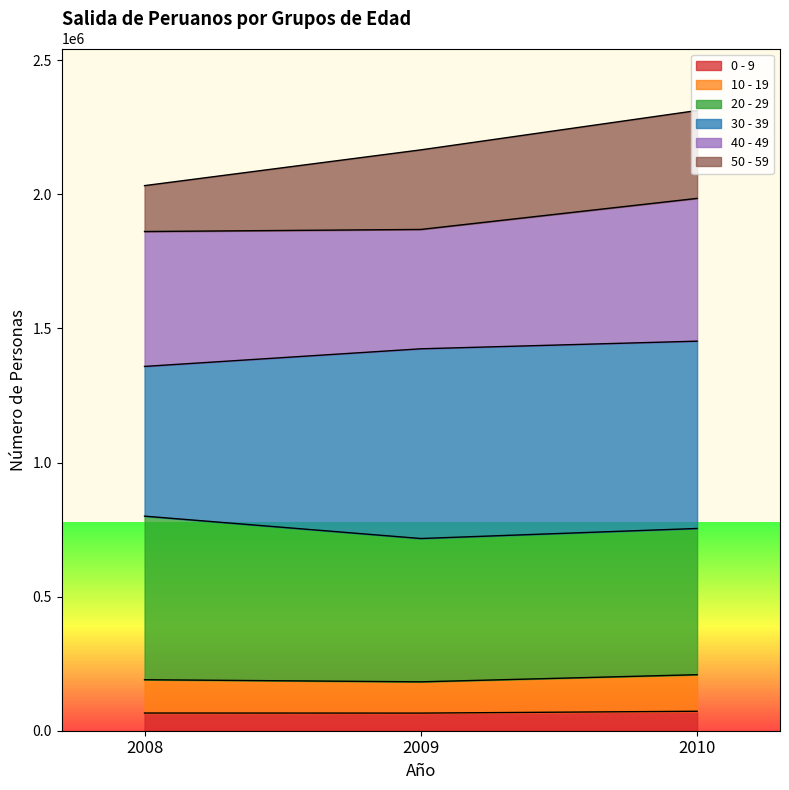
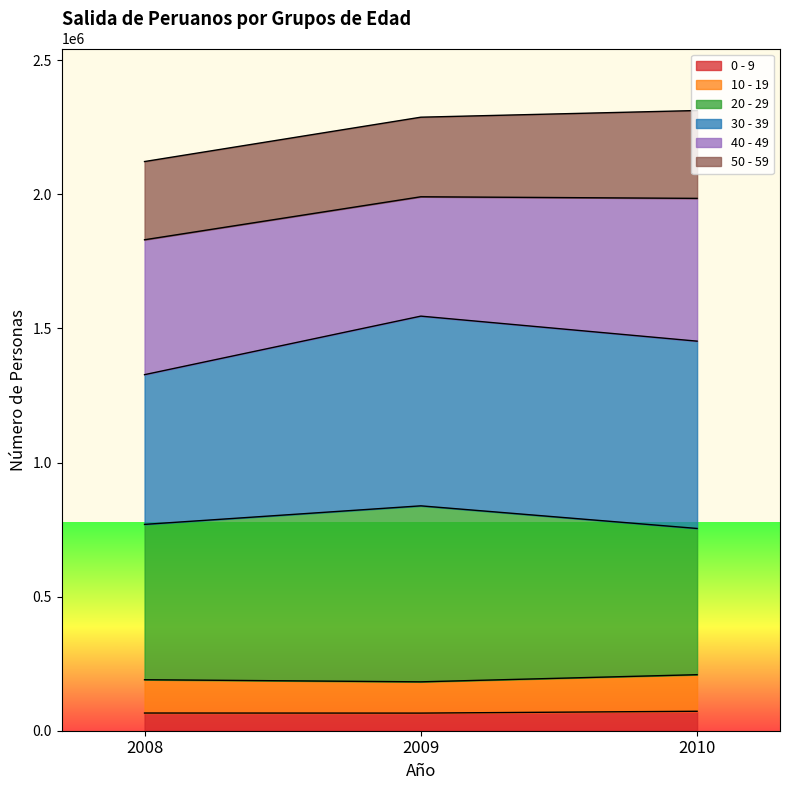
  {
    "0 - 9": {
      "2008": 70000,
      "2009": 70000,
      "2010": 70000
    },
    "10 - 19": {
      "2008": 120000,
      "2009": 120000,
      "2010": 140000
    },
    "20 - 29": {
-     "2008": 610000,
-     "2009": 530000,
+     "2008": 580000,
+     "2009": 660000,
      "2010": 550000
    },
    "30 - 39": {
      "2008": 560000,
      "2009": 710000,
      "2010": 700000
    },
    "40 - 49": {
      "2008": 500000,
      "2009": 440000,
      "2010": 530000
    },
    "50 - 59": {
-     "2008": 170000,
+     "2008": 290000,
      "2009": 300000
    }
  }
